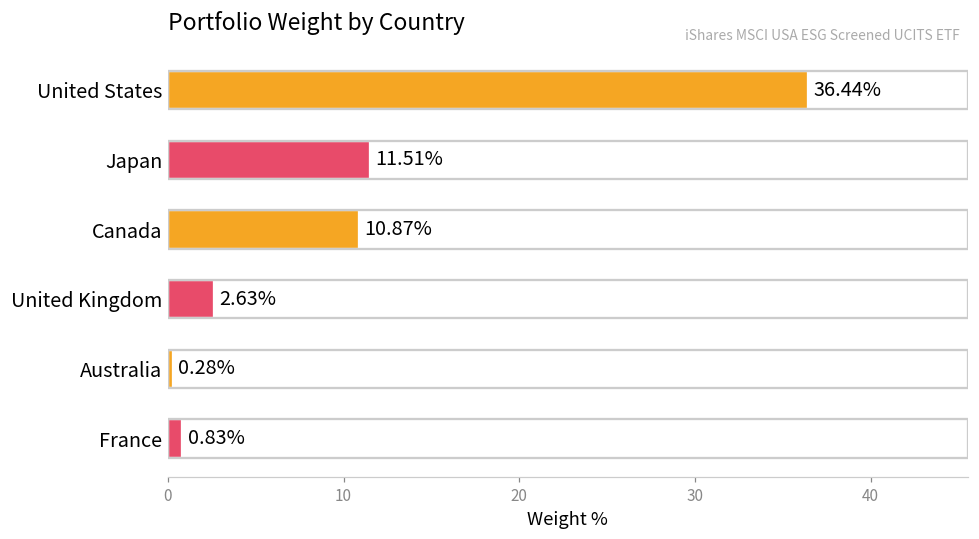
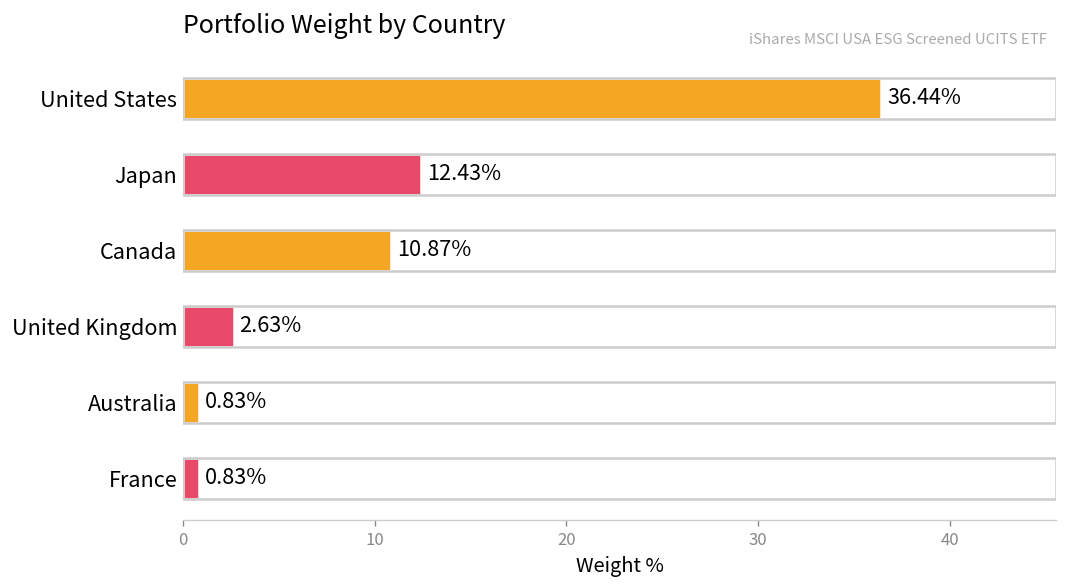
  {
    "United States": "36.44%",
-   "Japan": "11.51%",
+   "Japan": "12.43%",
    "Canada": "10.87%",
    "United Kingdom": "2.63%",
-   "Australia": "0.28%",
+   "Australia": "0.83%",
    "France": "0.83%"
  }
